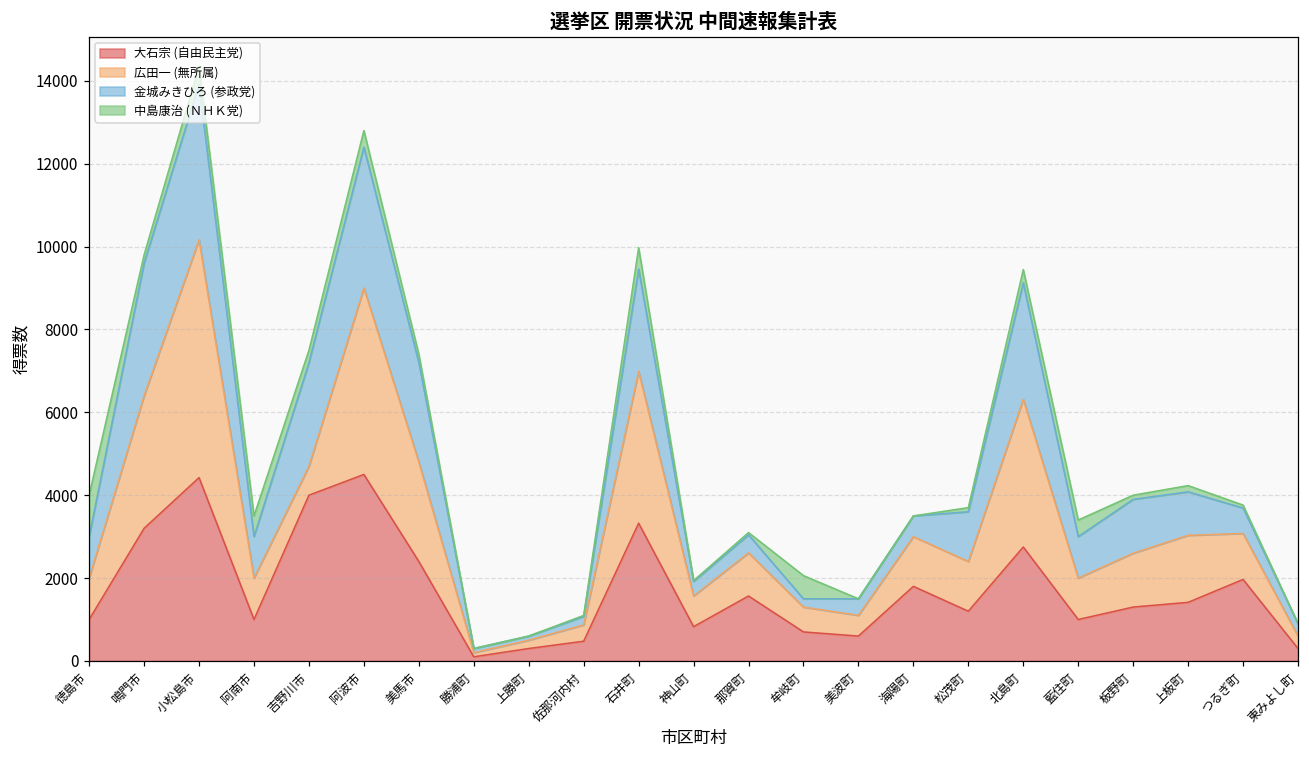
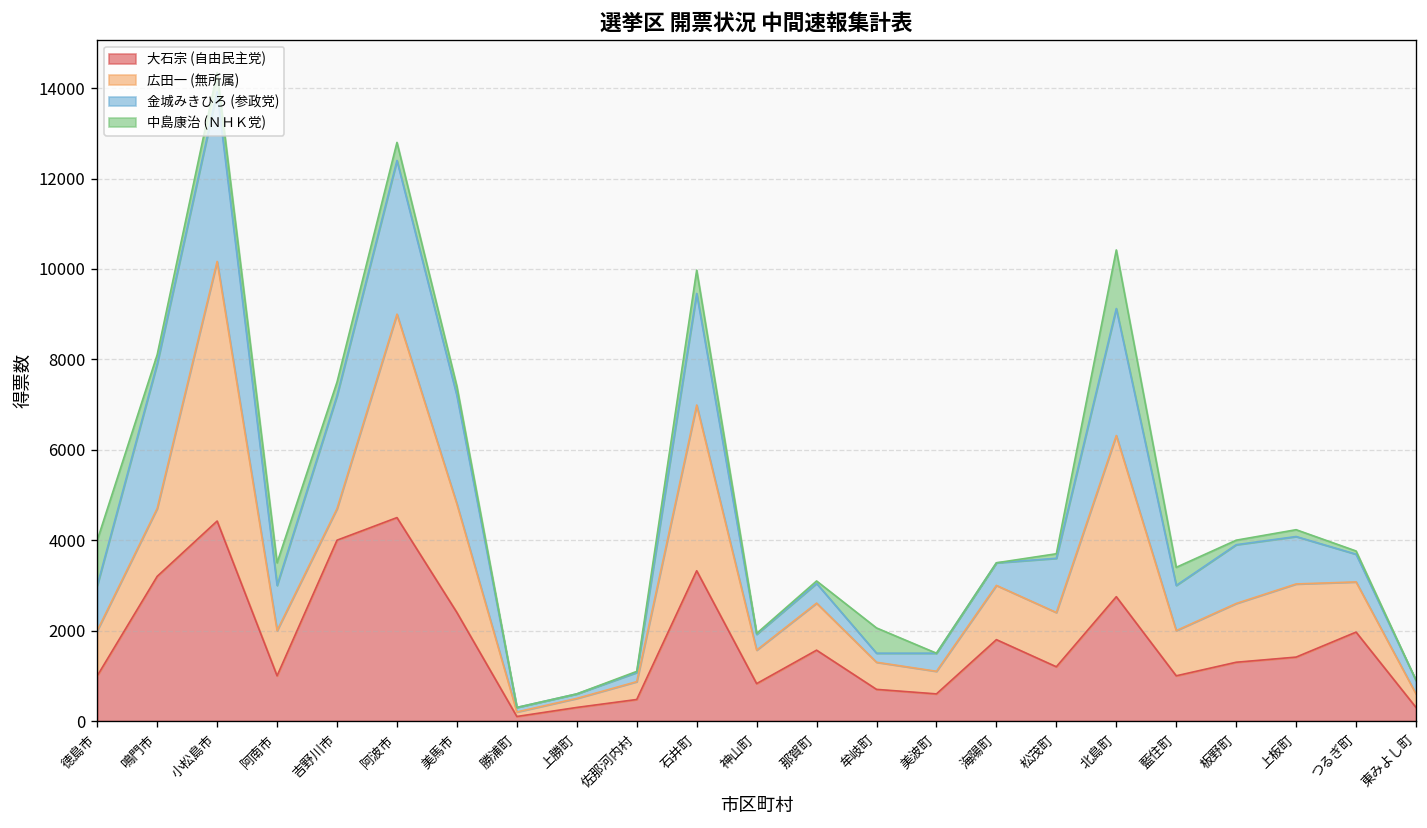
  {
    "大石宗 (自由民主党)": {
      "徳島市": 1000,
      "鳴門市": 3200,
      "小松島市": 4400,
      "阿南市": 1000,
      "吉野川市": 4000,
      "阿波市": 4500,
      "美馬市": 2400,
      "勝浦町": 100,
      "上勝町": 300,
      "佐那河内村": 500,
      "石井町": 3300,
      "神山町": 800,
      "那賀町": 1600,
      "牟岐町": 700,
      "美波町": 600,
      "海陽町": 1800,
      "松茂町": 1200,
      "北島町": 2800,
      "藍住町": 1000,
      "板野町": 1300,
      "上板町": 1400,
      "つるぎ町": 2000,
      "東みよし町": 300
    },
    "広田一 (無所属)": {
      "徳島市": 1000,
-     "鳴門市": 3200,
+     "鳴門市": 1500,
      "小松島市": 5700,
      "阿南市": 1000,
      "吉野川市": 700,
      "阿波市": 4500,
      "美馬市": 2400,
      "勝浦町": 100,
      "上勝町": 200,
      "佐那河内村": 400,
      "石井町": 3700,
      "神山町": 700,
      "那賀町": 1000,
      "牟岐町": 600,
      "美波町": 500,
      "海陽町": 1200,
      "松茂町": 1200,
      "北島町": 3600,
      "藍住町": 1000,
      "板野町": 1300,
      "上板町": 1600,
      "つるぎ町": 1100,
      "東みよし町": 300
    },
    "金城みきひろ (参政党)": {
      "徳島市": 1000,
      "鳴門市": 3200,
      "阿南市": 1000,
      "吉野川市": 2500,
      "阿波市": 3400,
      "美馬市": 2400,
      "石井町": 2500,
      "牟岐町": 200,
      "松茂町": 1200,
      "北島町": 2800,
      "藍住町": 1000,
      "板野町": 1300,
      "上板町": 1000,
      "つるぎ町": 600
    },
    "中島康治 (ＮＨＫ党)": {
      "徳島市": 1000,
      "鳴門市": 200,
      "阿南市": 500,
      "吉野川市": 300,
      "阿波市": 400,
      "美馬市": 200,
      "石井町": 500,
      "牟岐町": 600,
      "松茂町": 100,
-     "北島町": 300,
+     "北島町": 1300,
      "藍住町": 400,
      "板野町": 100,
      "上板町": 200,
      "つるぎ町": 100
    }
  }
